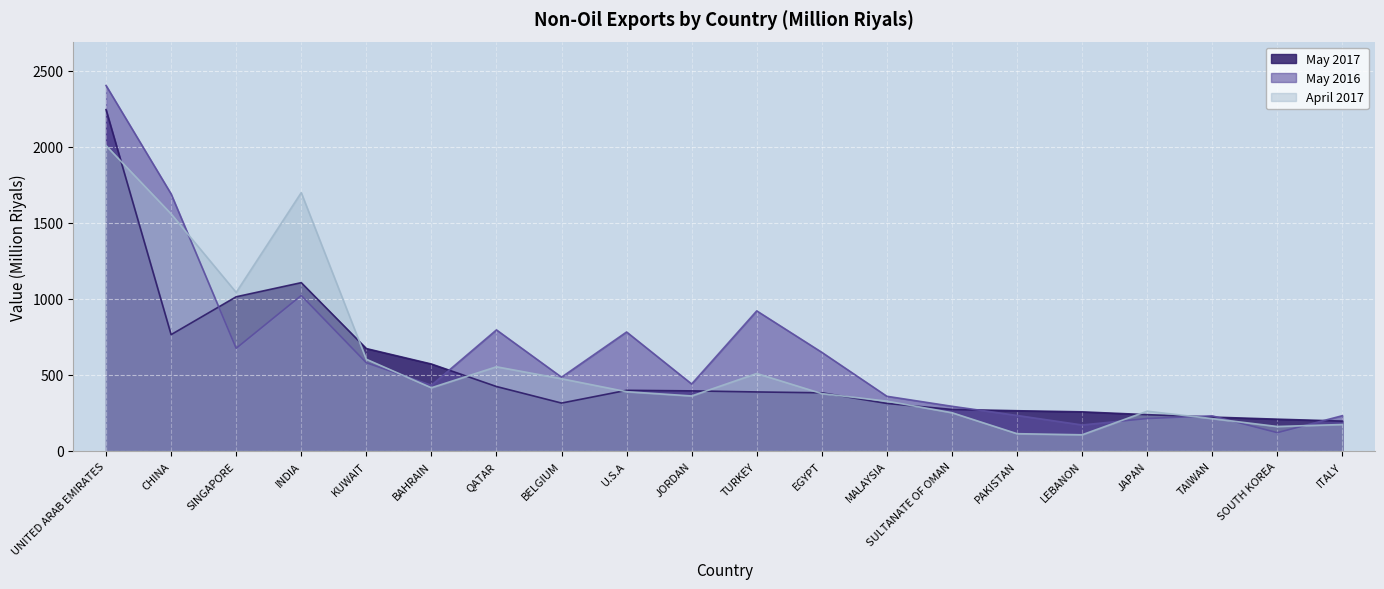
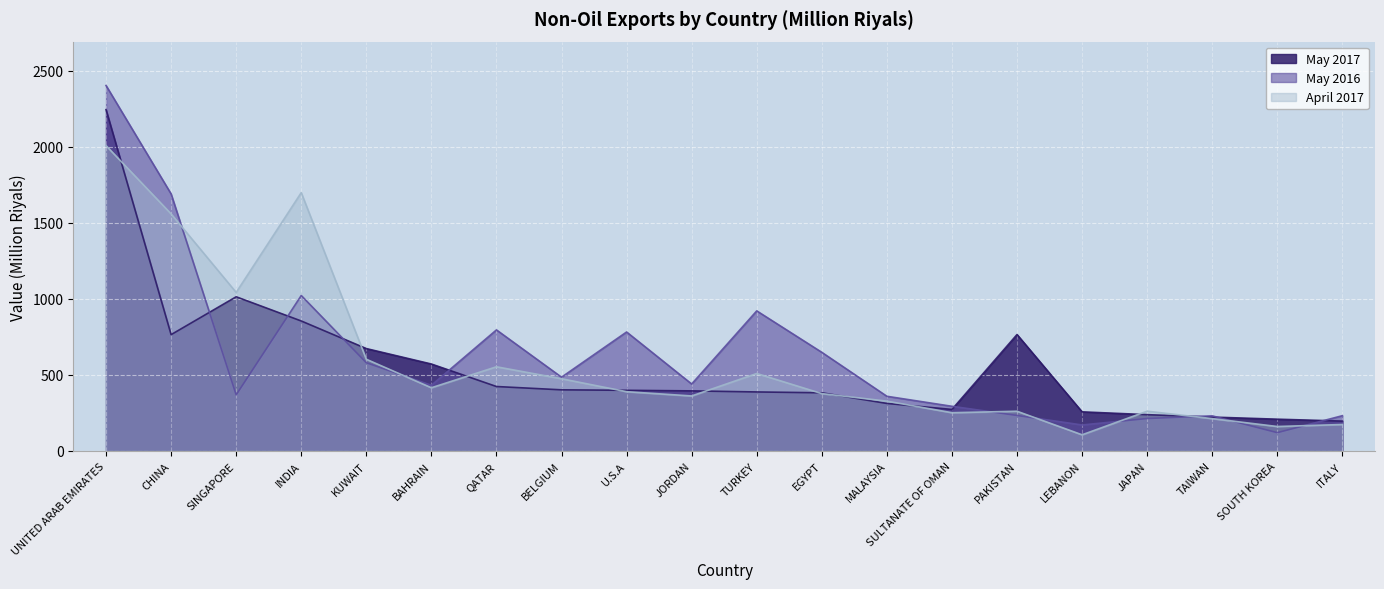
  {
    "May 2017": {
      "UNITED ARAB EMIRATES": 2250,
      "CHINA": 770,
      "SINGAPORE": 1010,
-     "INDIA": 1110,
+     "INDIA": 860,
      "KUWAIT": 670,
      "BAHRAIN": 570,
      "QATAR": 420,
-     "BELGIUM": 320,
+     "BELGIUM": 400,
      "JORDAN": 400,
      "TURKEY": 390,
      "SULTANATE OF OMAN": 270,
-     "PAKISTAN": 260,
+     "PAKISTAN": 770,
      "LEBANON": 260,
      "JAPAN": 240,
      "SOUTH KOREA": 210,
      "ITALY": 200
    },
    "May 2016": {
      "UNITED ARAB EMIRATES": 2400,
      "CHINA": 1690,
-     "SINGAPORE": 680,
+     "SINGAPORE": 370,
      "INDIA": 1020,
      "KUWAIT": 580,
      "QATAR": 800,
      "U.S.A": 780,
      "JORDAN": 440,
      "TURKEY": 920,
      "EGYPT": 650,
      "MALAYSIA": 360,
      "SULTANATE OF OMAN": 290,
      "PAKISTAN": 230,
      "LEBANON": 170,
      "JAPAN": 210,
      "SOUTH KOREA": 120,
      "ITALY": 230
    },
    "April 2017": {
      "UNITED ARAB EMIRATES": 2010,
      "CHINA": 1560,
      "SINGAPORE": 1040,
      "INDIA": 1700,
      "KUWAIT": 600,
      "QATAR": 550,
      "JORDAN": 360,
      "TURKEY": 510,
      "SULTANATE OF OMAN": 250,
-     "PAKISTAN": 110,
+     "PAKISTAN": 260,
      "LEBANON": 110,
      "JAPAN": 260,
      "SOUTH KOREA": 160,
      "ITALY": 170
    }
  }
